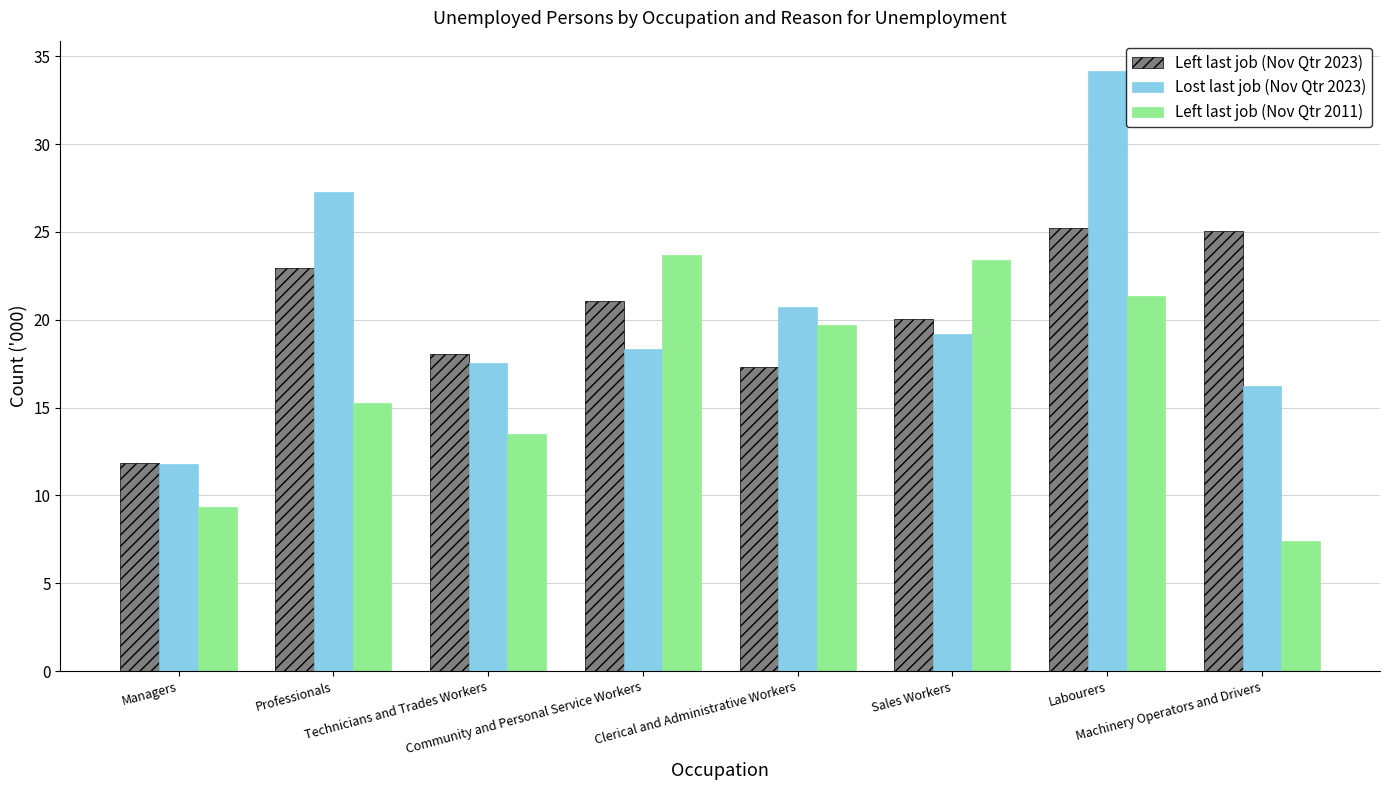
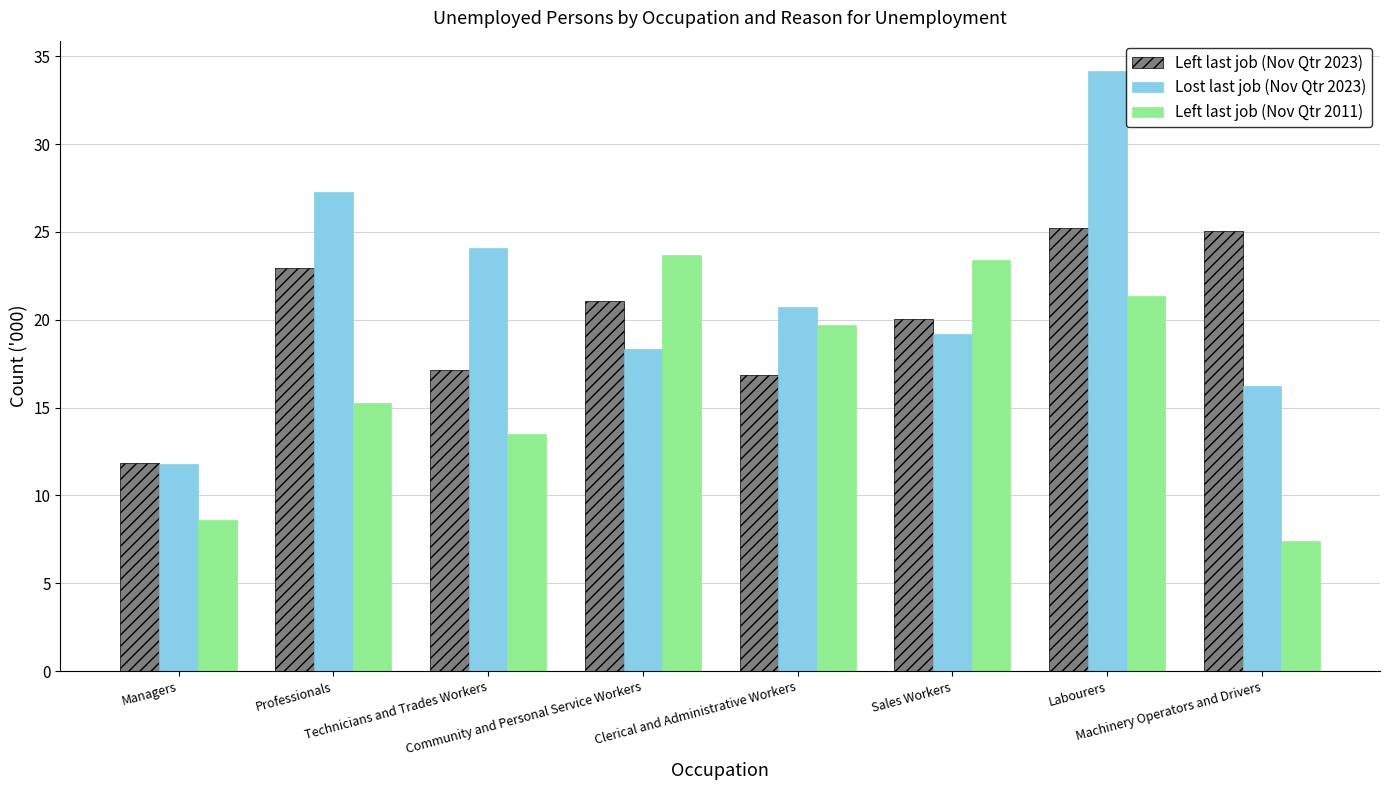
  {
    "Left last job (Nov Qtr 2023)": {
      "Managers": 11.9,
      "Professionals": 22.9,
-     "Technicians and Trades Workers": 18.0,
+     "Technicians and Trades Workers": 17.2,
      "Community and Personal Service Workers": 21.0,
-     "Clerical and Administrative Workers": 17.3,
+     "Clerical and Administrative Workers": 16.8,
      "Sales Workers": 20.0,
      "Labourers": 25.2,
      "Machinery Operators and Drivers": 25.0
    },
    "Lost last job (Nov Qtr 2023)": {
      "Managers": 11.8,
      "Professionals": 27.3,
-     "Technicians and Trades Workers": 17.5,
+     "Technicians and Trades Workers": 24.1,
      "Community and Personal Service Workers": 18.3,
      "Clerical and Administrative Workers": 20.7,
      "Sales Workers": 19.2,
      "Labourers": 34.2,
      "Machinery Operators and Drivers": 16.2
    },
    "Left last job (Nov Qtr 2011)": {
-     "Managers": 9.3,
+     "Managers": 8.6,
      "Professionals": 15.3,
      "Technicians and Trades Workers": 13.5,
      "Community and Personal Service Workers": 23.7,
      "Clerical and Administrative Workers": 19.7,
      "Sales Workers": 23.4,
      "Labourers": 21.4,
      "Machinery Operators and Drivers": 7.4
    }
  }
